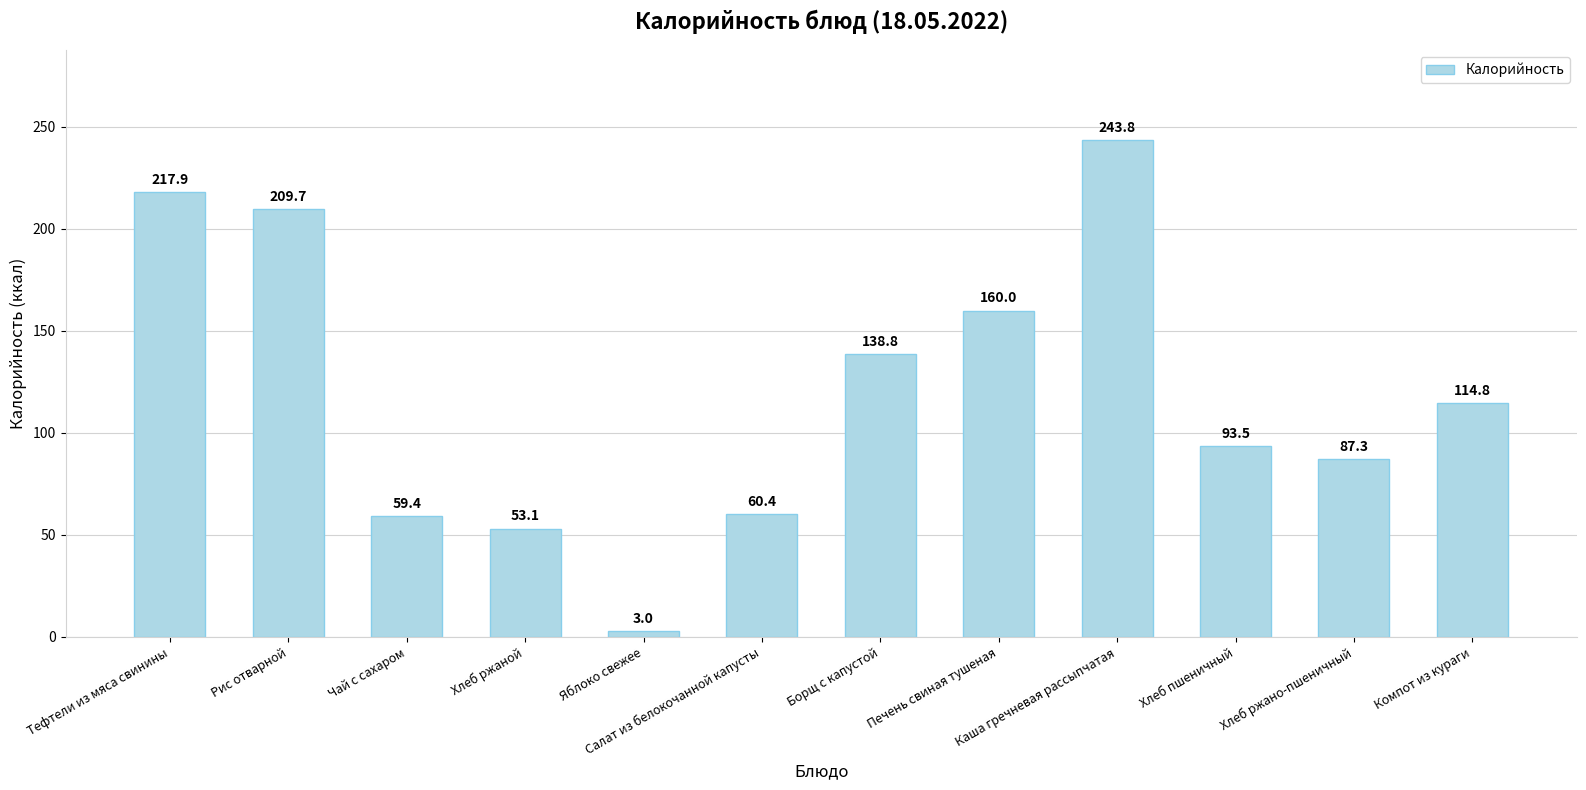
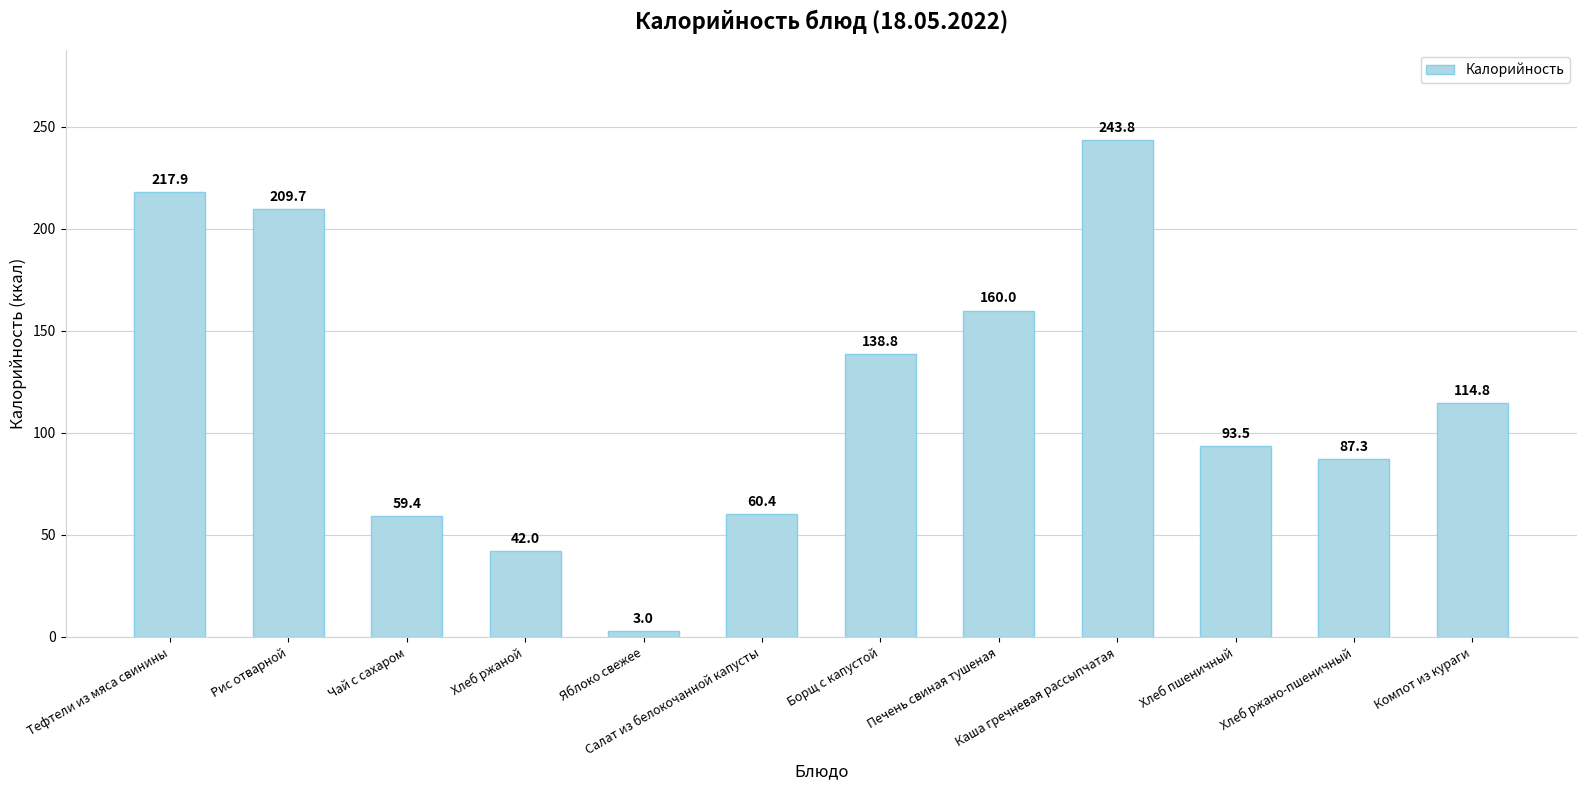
  {
    "Тефтели из мяса свинины": 217.9,
    "Рис отварной": 209.7,
    "Чай с сахаром": 59.4,
-   "Хлеб ржаной": 53.1,
+   "Хлеб ржаной": 42.0,
    "Яблоко свежее": 3.0,
    "Салат из белокочанной капусты": 60.4,
    "Борщ с капустой": 138.8,
    "Печень свиная тушеная": 160.0,
    "Каша гречневая рассыпчатая": 243.8,
    "Хлеб пшеничный": 93.5,
    "Хлеб ржано-пшеничный": 87.3,
    "Компот из кураги": 114.8
  }
